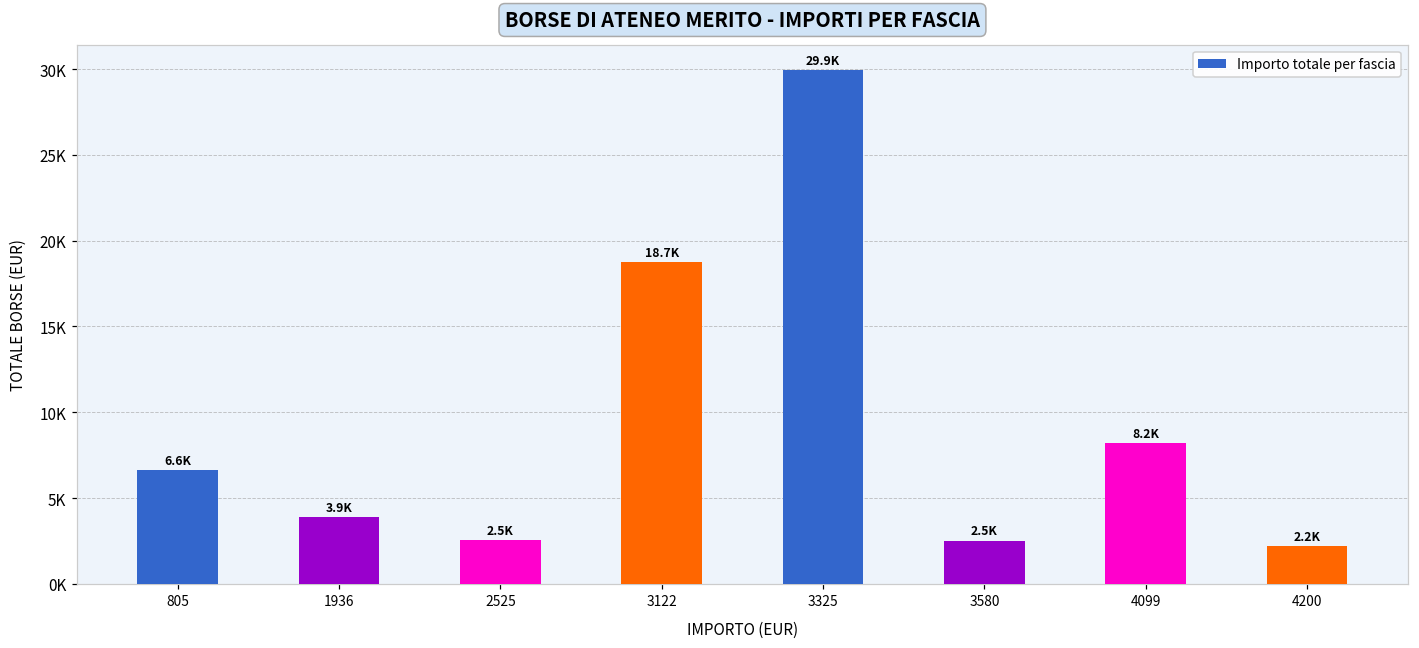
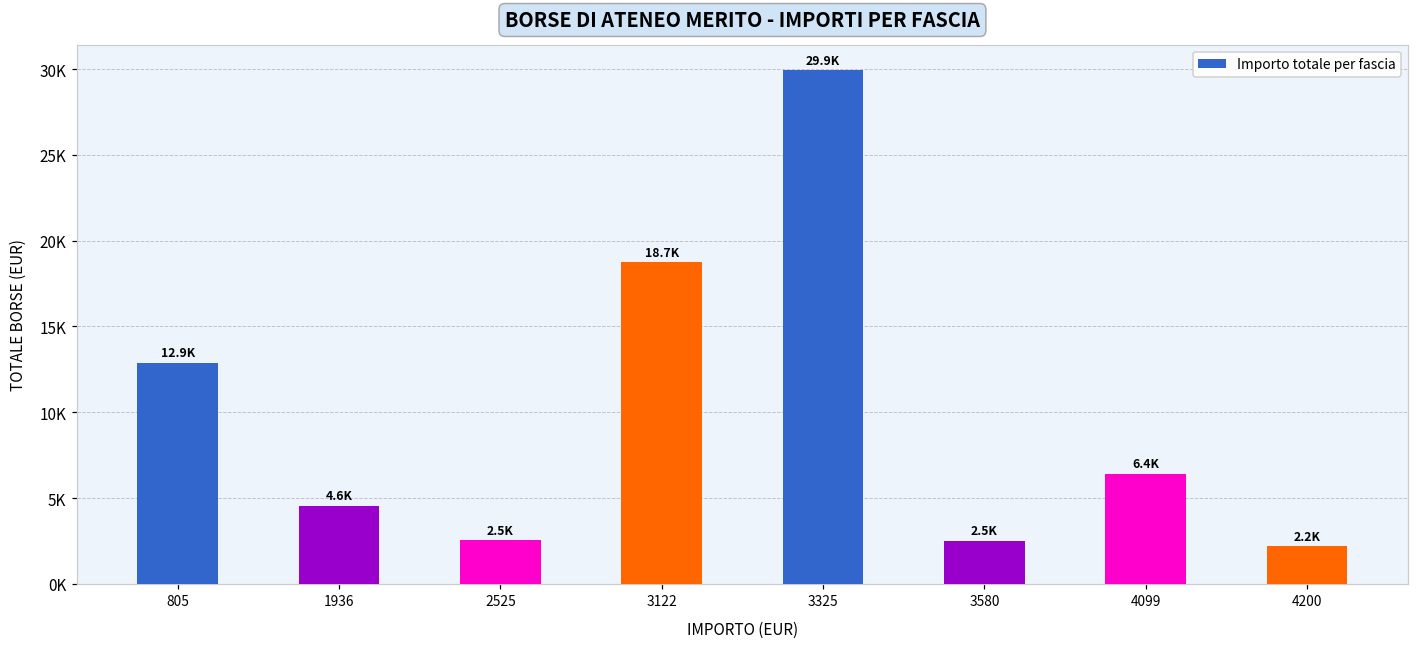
  {
-   "805": "6.6K",
-   "1936": "3.9K",
+   "805": "12.9K",
+   "1936": "4.6K",
    "2525": "2.5K",
    "3122": "18.7K",
    "3325": "29.9K",
    "3580": "2.5K",
-   "4099": "8.2K",
+   "4099": "6.4K",
    "4200": "2.2K"
  }
